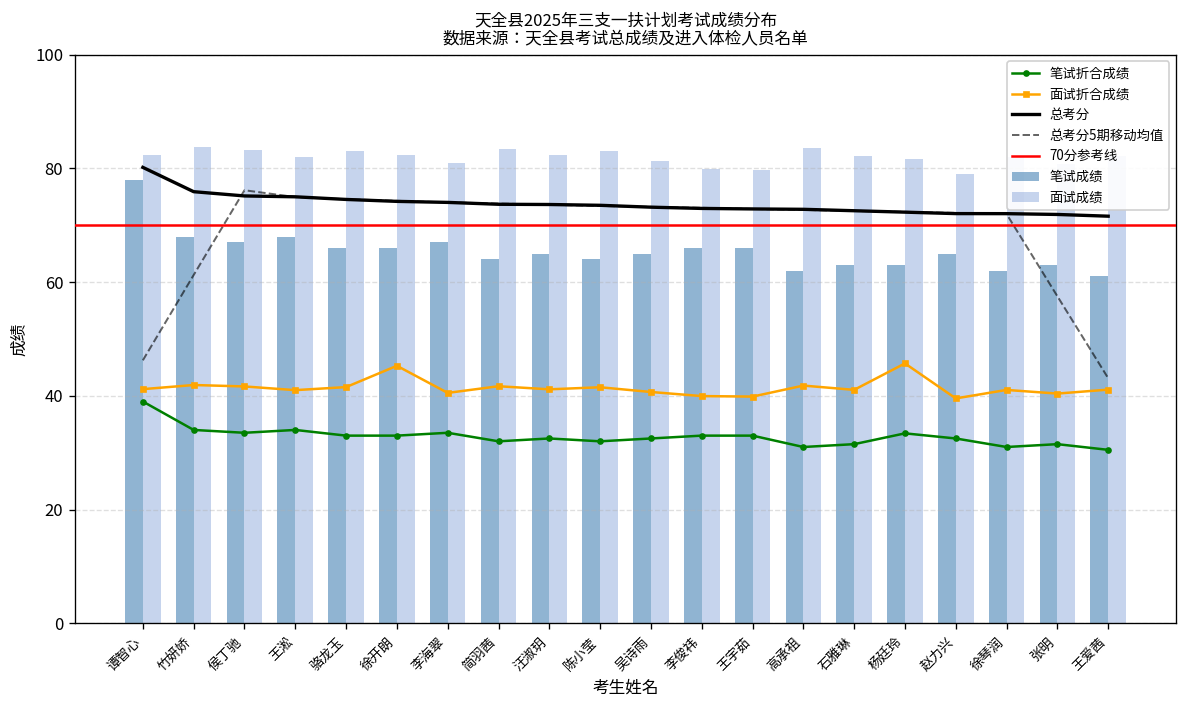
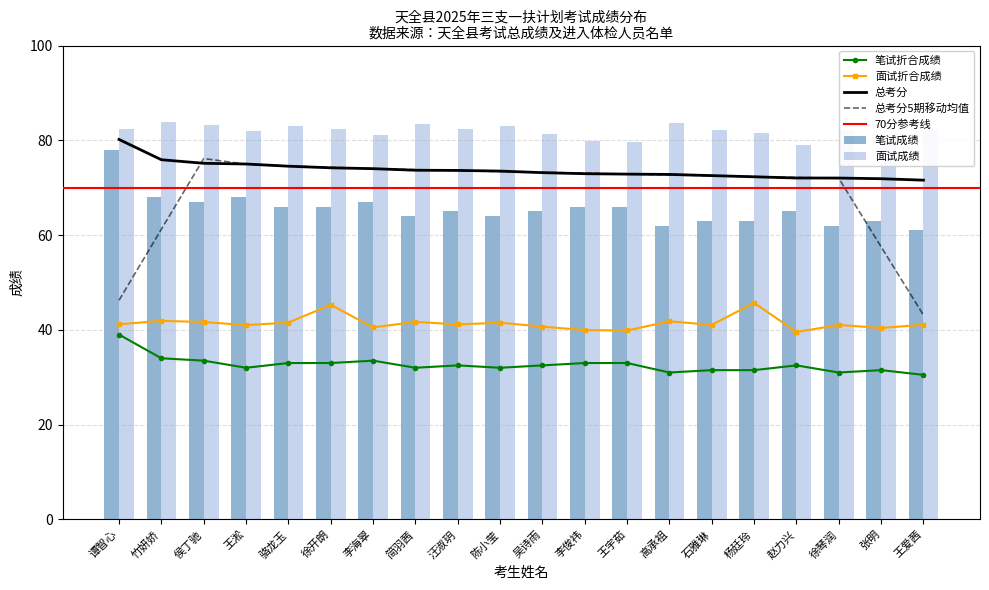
  {
    "笔试折合成绩": {
      "谭智心": 39,
      "竹妍娇": 34,
      "侯丁驰": 34,
-     "王淞": 34,
+     "王淞": 32,
      "骆龙玉": 33,
      "徐开朗": 33,
      "李海翠": 34,
      "简羽茜": 32,
      "汪淑玥": 33,
      "陈小莹": 32,
      "吴诗雨": 33,
      "李俊祎": 33,
      "王宇茹": 33,
      "高承祖": 31,
      "石雅琳": 32,
-     "杨廷玲": 33,
+     "杨廷玲": 32,
      "赵力兴": 33,
      "徐琴润": 31,
      "张明": 32,
      "王爱茜": 31
    },
    "面试折合成绩": {
      "谭智心": 41,
      "竹妍娇": 42,
      "侯丁驰": 42,
      "王淞": 41,
      "骆龙玉": 42,
      "徐开朗": 45,
      "李海翠": 41,
      "简羽茜": 42,
      "汪淑玥": 41,
      "陈小莹": 42,
      "吴诗雨": 41,
      "李俊祎": 40,
      "王宇茹": 40,
      "高承祖": 42,
      "石雅琳": 41,
      "杨廷玲": 46,
      "赵力兴": 40,
      "徐琴润": 41,
      "张明": 40,
      "王爱茜": 41
    }
  }
